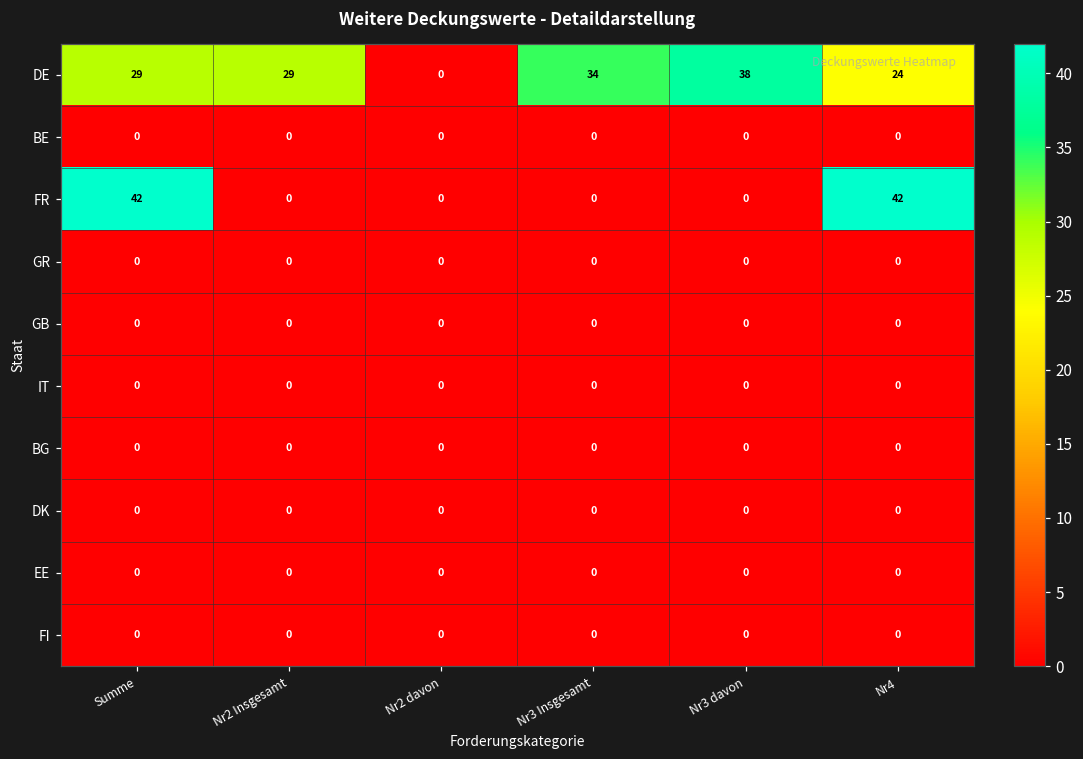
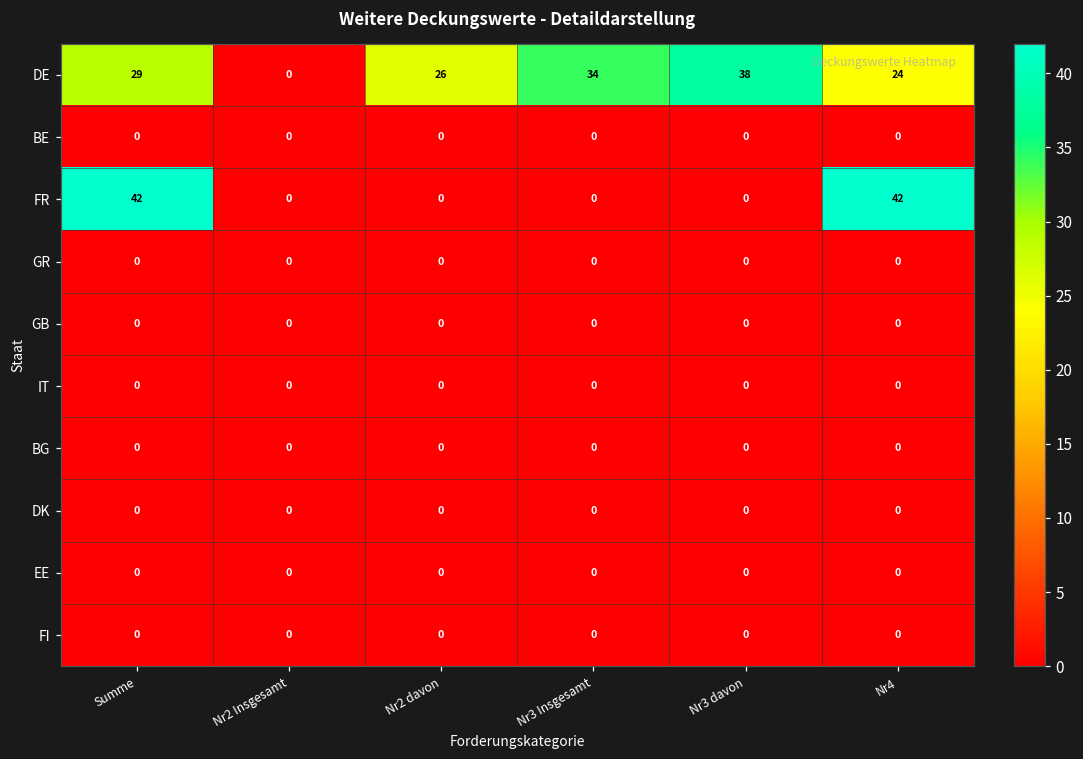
  {
    "DE": {
      "Summe": 29,
-     "Nr2 Insgesamt": 29,
-     "Nr2 davon": 0,
+     "Nr2 Insgesamt": 0,
+     "Nr2 davon": 26,
      "Nr3 Insgesamt": 34,
      "Nr3 davon": 38
    },
    "BE": {
      "Summe": 0,
      "Nr2 Insgesamt": 0,
      "Nr2 davon": 0,
      "Nr3 Insgesamt": 0,
      "Nr3 davon": 0,
      "Nr4": 0
    },
    "FR": {
      "Summe": 42,
      "Nr2 Insgesamt": 0,
      "Nr2 davon": 0,
      "Nr3 Insgesamt": 0,
      "Nr3 davon": 0,
      "Nr4": 42
    },
    "GR": {
      "Summe": 0,
      "Nr2 Insgesamt": 0,
      "Nr2 davon": 0,
      "Nr3 Insgesamt": 0,
      "Nr3 davon": 0,
      "Nr4": 0
    },
    "GB": {
      "Summe": 0,
      "Nr2 Insgesamt": 0,
      "Nr2 davon": 0,
      "Nr3 Insgesamt": 0,
      "Nr3 davon": 0,
      "Nr4": 0
    },
    "IT": {
      "Summe": 0,
      "Nr2 Insgesamt": 0,
      "Nr2 davon": 0,
      "Nr3 Insgesamt": 0,
      "Nr3 davon": 0,
      "Nr4": 0
    },
    "BG": {
      "Summe": 0,
      "Nr2 Insgesamt": 0,
      "Nr2 davon": 0,
      "Nr3 Insgesamt": 0,
      "Nr3 davon": 0,
      "Nr4": 0
    },
    "DK": {
      "Summe": 0,
      "Nr2 Insgesamt": 0,
      "Nr2 davon": 0,
      "Nr3 Insgesamt": 0,
      "Nr3 davon": 0,
      "Nr4": 0
    },
    "EE": {
      "Summe": 0,
      "Nr2 Insgesamt": 0,
      "Nr2 davon": 0,
      "Nr3 Insgesamt": 0,
      "Nr3 davon": 0,
      "Nr4": 0
    },
    "FI": {
      "Summe": 0,
      "Nr2 Insgesamt": 0,
      "Nr2 davon": 0,
      "Nr3 Insgesamt": 0,
      "Nr3 davon": 0,
      "Nr4": 0
    }
  }
